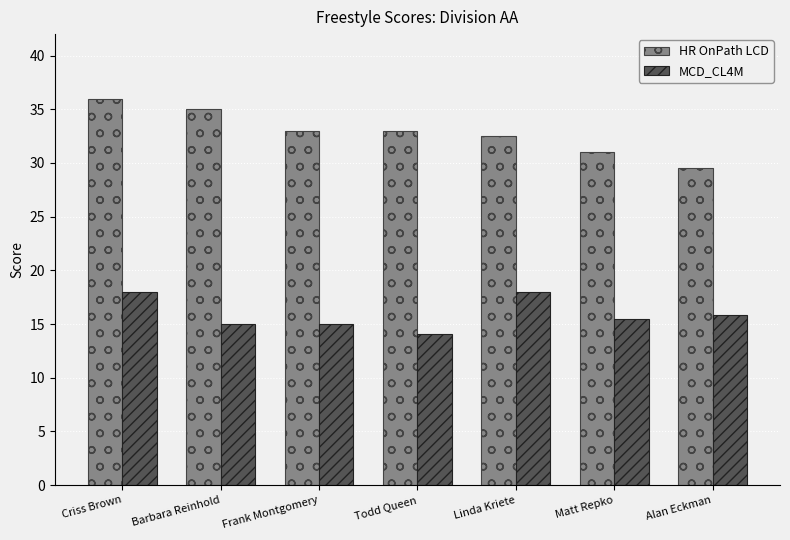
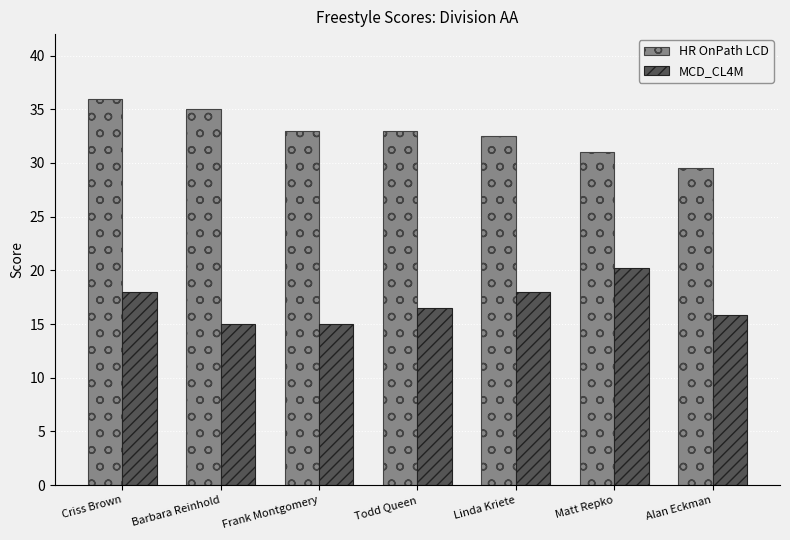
  {
    "HR OnPath LCD": {
      "Criss Brown": 36.0,
      "Barbara Reinhold": 35.0,
      "Frank Montgomery": 33.0,
      "Todd Queen": 33.0,
      "Linda Kriete": 32.5,
      "Matt Repko": 31.0,
      "Alan Eckman": 29.5
    },
    "MCD_CL4M": {
      "Criss Brown": 18.0,
      "Barbara Reinhold": 15.0,
      "Frank Montgomery": 15.0,
-     "Todd Queen": 14.1,
+     "Todd Queen": 16.5,
      "Linda Kriete": 18.0,
-     "Matt Repko": 15.5,
+     "Matt Repko": 20.2,
      "Alan Eckman": 15.8
    }
  }
